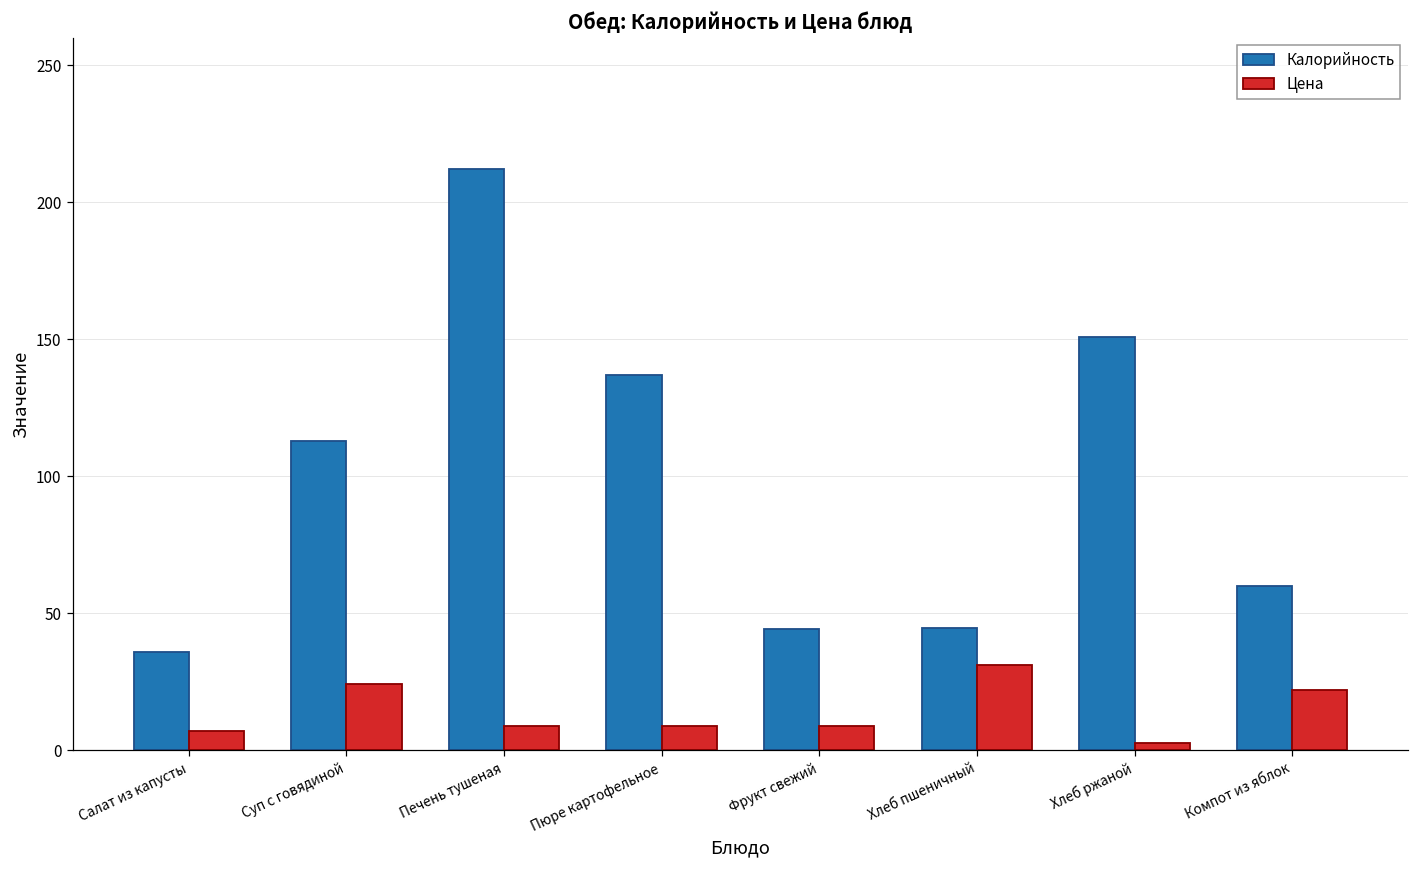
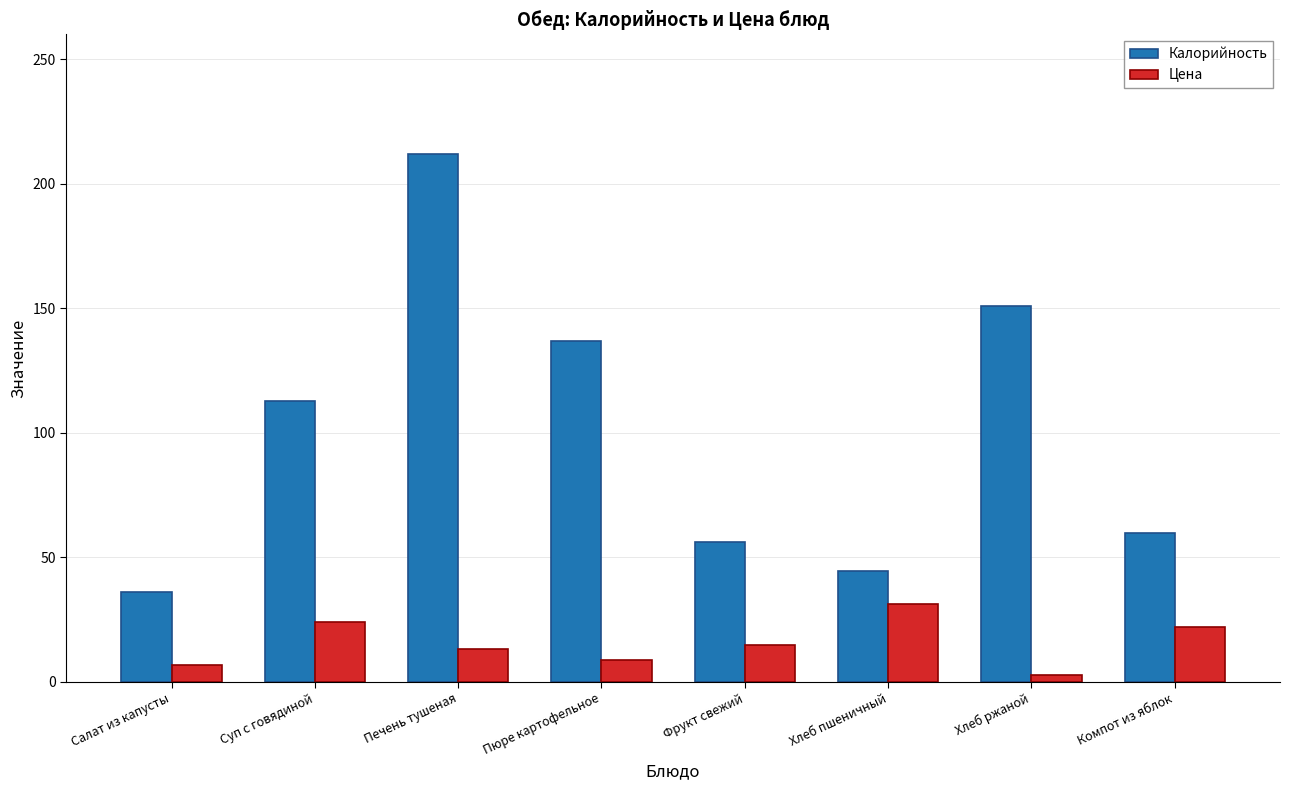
  {
    "Калорийность": {
      "Салат из капусты": 36,
      "Суп с говядиной": 113,
      "Печень тушеная": 212,
      "Пюре картофельное": 137,
-     "Фрукт свежий": 44,
+     "Фрукт свежий": 56,
      "Хлеб пшеничный": 45,
      "Хлеб ржаной": 151,
      "Компот из яблок": 60
    },
    "Цена": {
      "Салат из капусты": 7,
      "Суп с говядиной": 24,
-     "Печень тушеная": 9,
+     "Печень тушеная": 13,
      "Пюре картофельное": 9,
-     "Фрукт свежий": 9,
+     "Фрукт свежий": 15,
      "Хлеб пшеничный": 31,
      "Хлеб ржаной": 3,
      "Компот из яблок": 22
    }
  }
